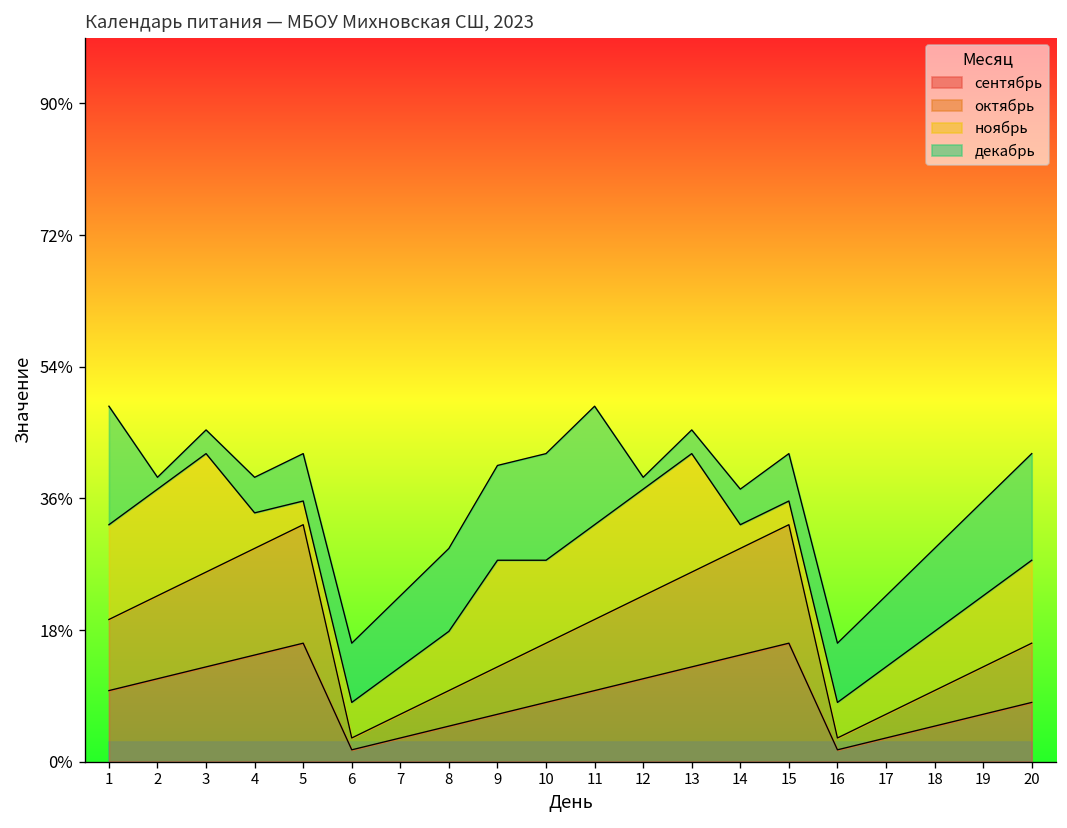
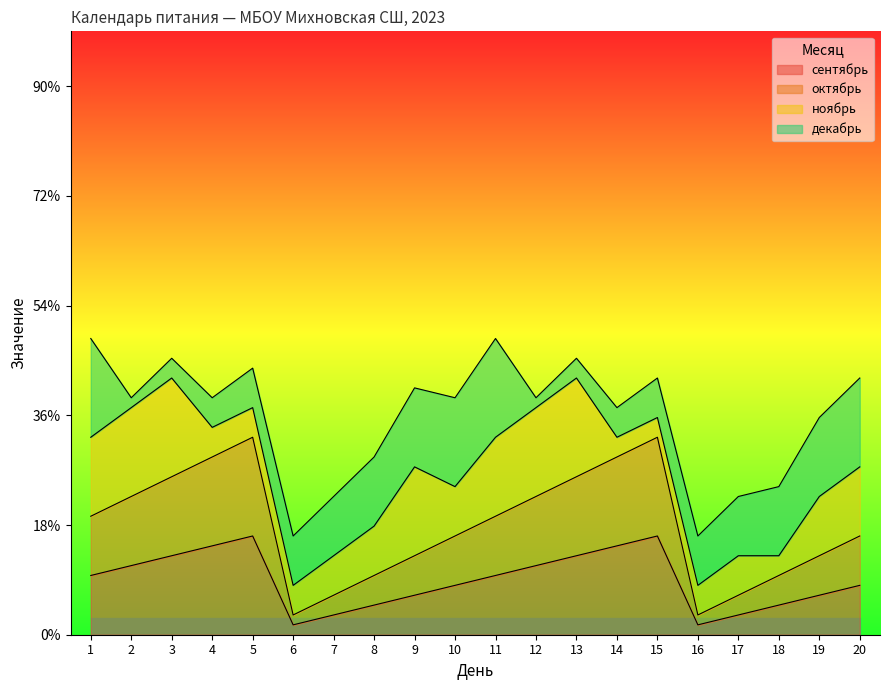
  {
    "ноябрь": {
      "1": "13%",
      "2": "15%",
      "3": "16%",
      "4": "5%",
-     "5": "3%",
+     "5": "5%",
      "6": "5%",
      "7": "6%",
      "8": "8%",
      "9": "15%",
-     "10": "11%",
+     "10": "8%",
      "11": "13%",
      "12": "15%",
      "13": "16%",
      "14": "3%",
      "15": "3%",
      "16": "5%",
      "17": "6%",
-     "18": "8%",
+     "18": "3%",
      "19": "10%",
      "20": "11%"
    }
  }
